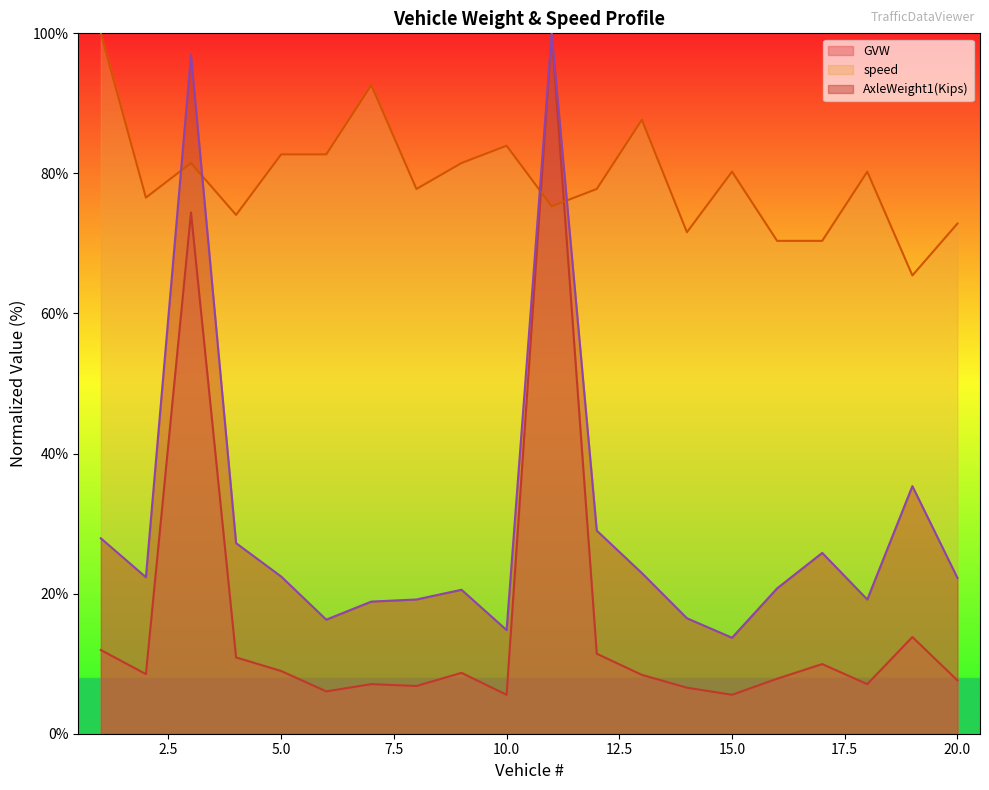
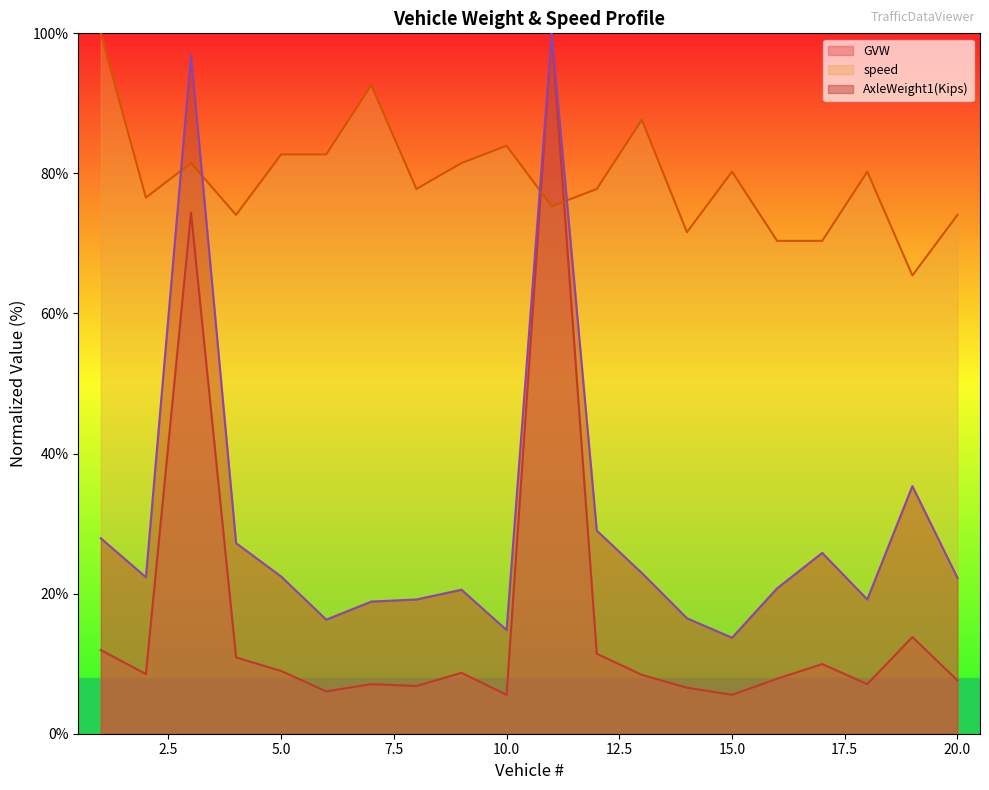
  {
    "speed": {
      "5.0": "83%",
      "10.0": "84%",
      "15.0": "80%",
-     "20.0": "73%"
+     "20.0": "74%"
    }
  }
